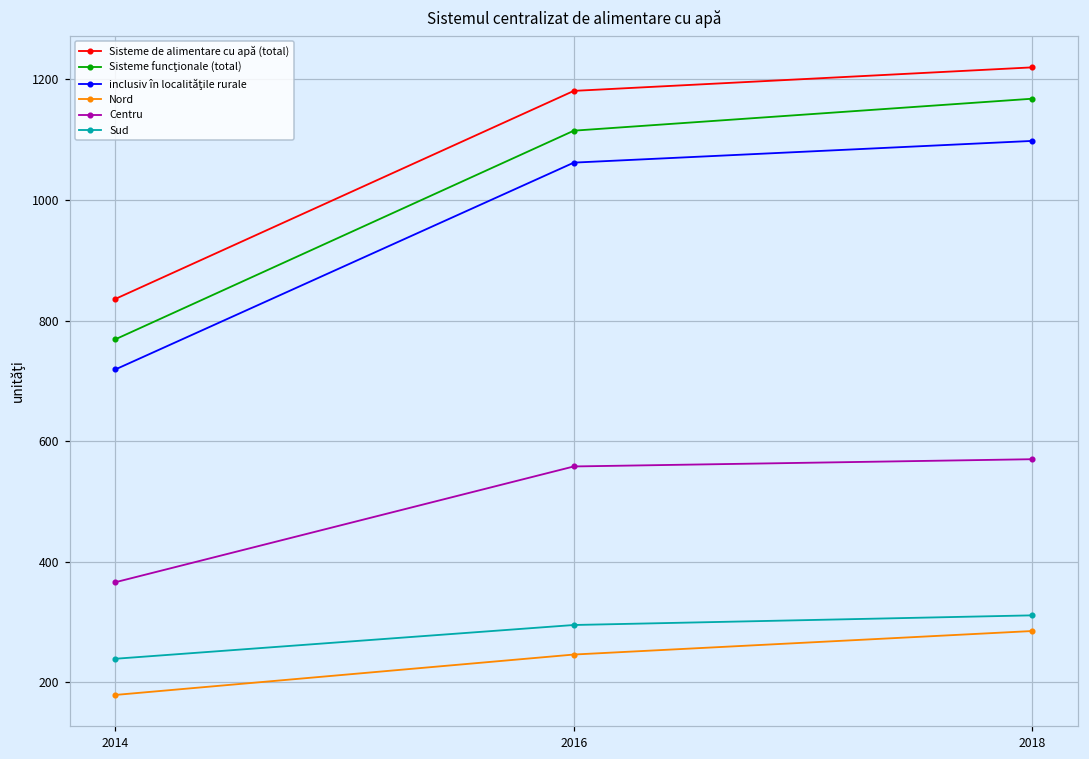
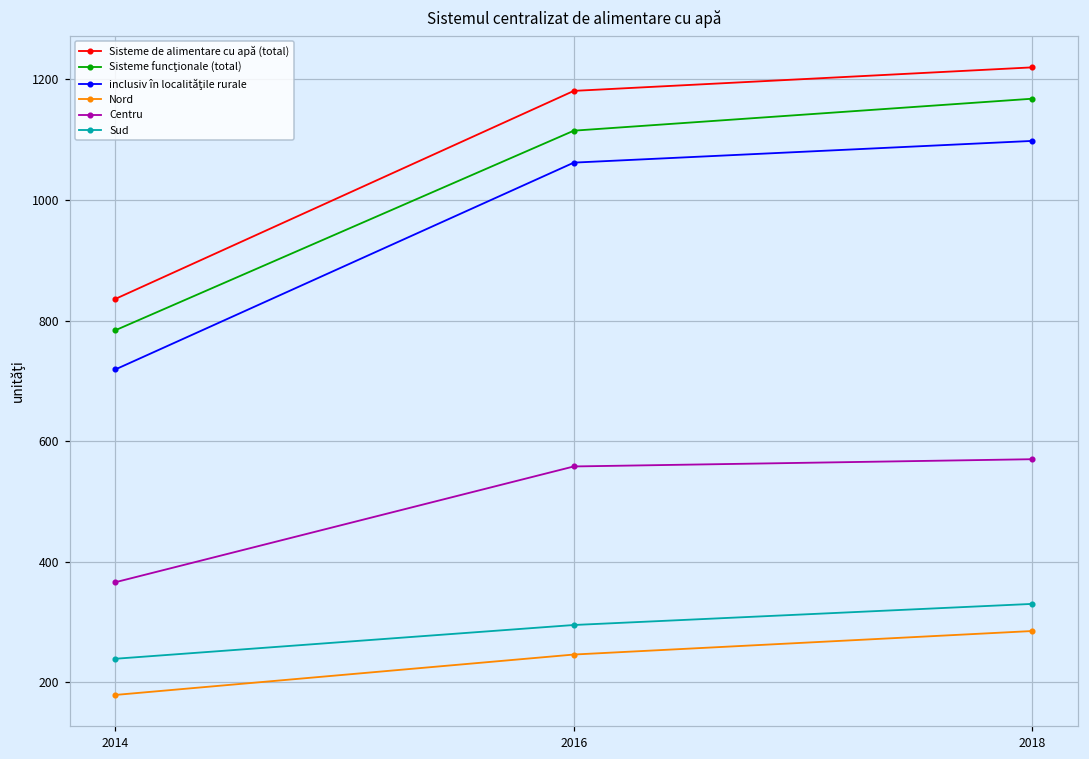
  {
    "Sisteme de alimentare cu apă (total)": {
      "2014": 840,
      "2016": 1180,
      "2018": 1220
    },
    "Sisteme funcţionale (total)": {
-     "2014": 770,
+     "2014": 780,
      "2016": 1120,
      "2018": 1170
    },
    "inclusiv în localităţile rurale": {
      "2014": 720,
      "2016": 1060,
      "2018": 1100
    },
    "Nord": {
      "2014": 180,
      "2016": 250,
      "2018": 290
    },
    "Centru": {
      "2014": 370,
      "2016": 560,
      "2018": 570
    },
    "Sud": {
      "2014": 240,
      "2016": 300,
-     "2018": 310
+     "2018": 330
    }
  }
